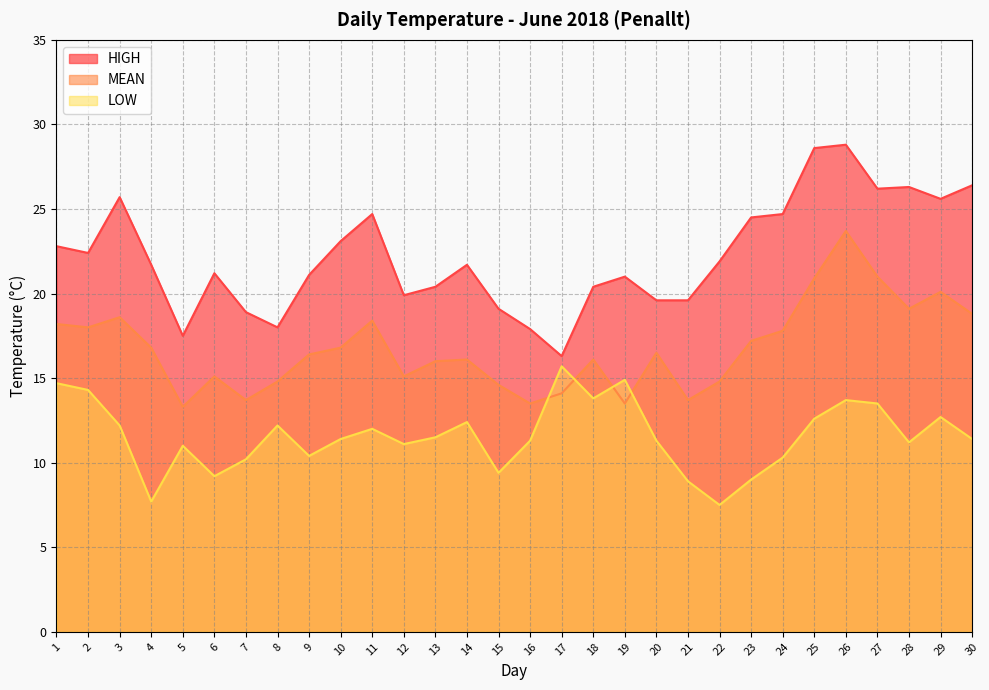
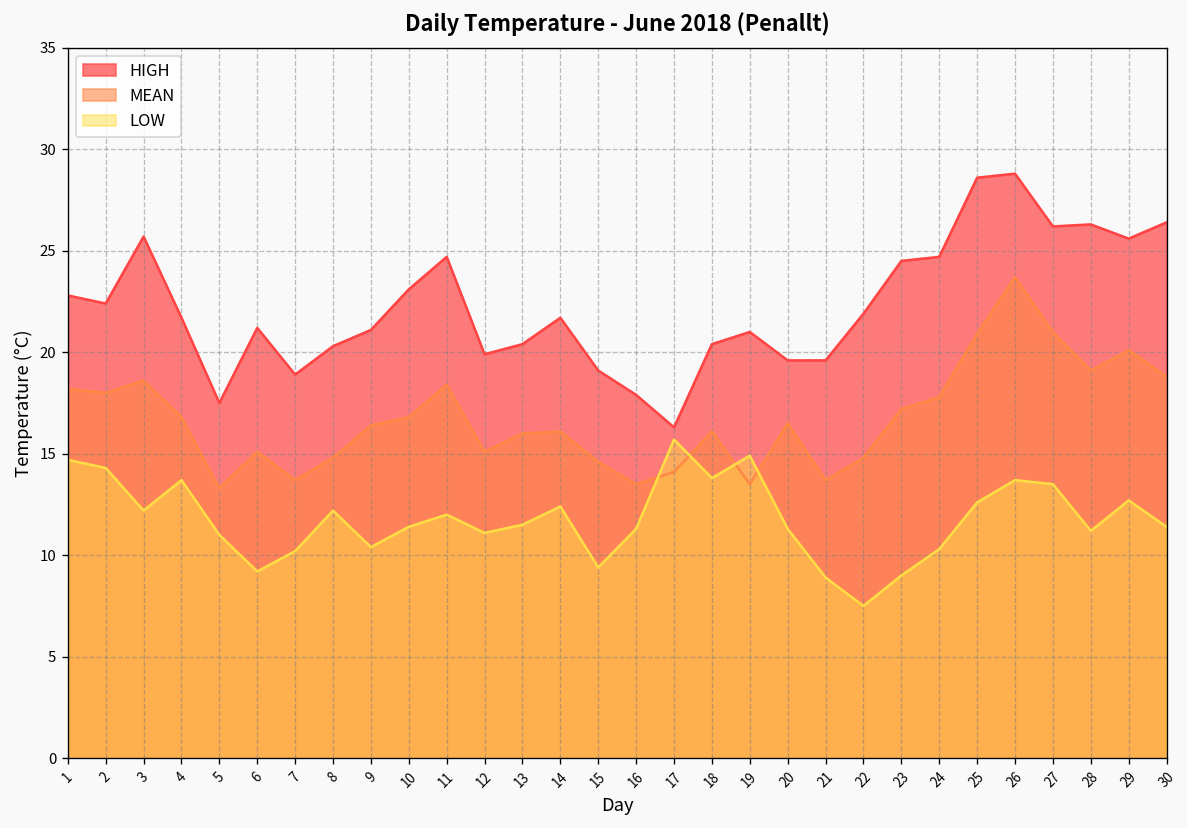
  {
    "HIGH": {
      "1": 22.8,
      "2": 22.4,
      "3": 25.7,
      "4": 21.7,
      "5": 17.5,
      "6": 21.2,
      "7": 18.9,
-     "8": 18.0,
+     "8": 20.3,
      "9": 21.1,
      "10": 23.1,
      "11": 24.7,
      "12": 19.9,
      "13": 20.4,
      "14": 21.7,
      "15": 19.1,
      "16": 17.9,
      "17": 16.3,
      "18": 20.4,
      "19": 21.0,
      "20": 19.6,
      "21": 19.6,
      "22": 21.9,
      "23": 24.5,
      "24": 24.7,
      "25": 28.6,
      "26": 28.8,
      "27": 26.2,
      "28": 26.3,
      "29": 25.6,
      "30": 26.4
    },
    "MEAN": {
      "1": 18.2,
      "2": 18.0,
      "3": 18.6,
      "4": 16.8,
      "5": 13.3,
      "6": 15.1,
      "7": 13.7,
      "8": 14.8,
      "9": 16.4,
      "10": 16.8,
      "11": 18.4,
      "12": 15.1,
      "13": 16.0,
      "14": 16.1,
      "15": 14.6,
      "16": 13.5,
      "17": 14.1,
      "18": 16.1,
      "19": 13.5,
      "20": 16.5,
      "21": 13.7,
      "22": 14.8,
      "23": 17.2,
      "24": 17.8,
      "25": 20.9,
      "26": 23.7,
      "27": 21.0,
      "28": 19.1,
      "29": 20.1,
      "30": 18.8
    },
    "LOW": {
      "1": 14.7,
      "2": 14.3,
      "3": 12.2,
-     "4": 7.7,
+     "4": 13.7,
      "5": 11.0,
      "6": 9.2,
      "7": 10.2,
      "8": 12.2,
      "9": 10.4,
      "10": 11.4,
      "11": 12.0,
      "12": 11.1,
      "13": 11.5,
      "14": 12.4,
      "15": 9.4,
      "16": 11.3,
      "17": 15.7,
      "18": 13.8,
      "19": 14.9,
      "20": 11.3,
      "21": 8.9,
      "22": 7.5,
      "23": 9.0,
      "24": 10.3,
      "25": 12.6,
      "26": 13.7,
      "27": 13.5,
      "28": 11.2,
      "29": 12.7,
      "30": 11.4
    }
  }
